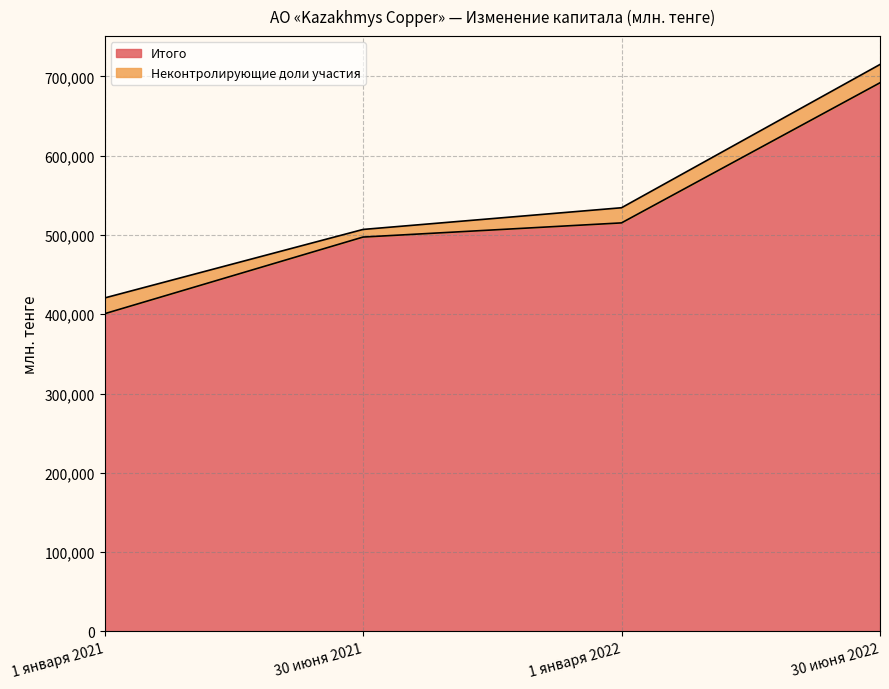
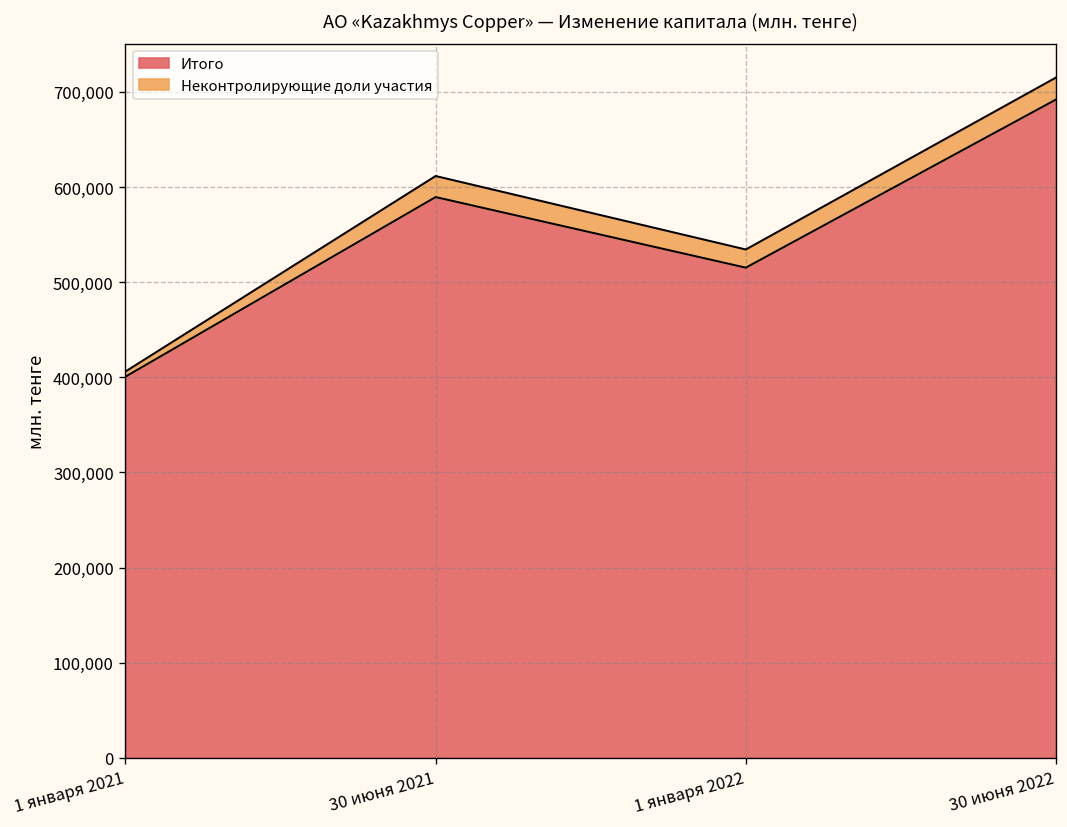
  {
    "Итого": {
      "1 января 2021": "400,000",
-     "30 июня 2021": "500,000",
+     "30 июня 2021": "590,000",
      "1 января 2022": "520,000",
      "30 июня 2022": "690,000"
    },
    "Неконтролирующие доли участия": {
-     "1 января 2021": "20,000",
-     "30 июня 2021": "10,000",
+     "1 января 2021": "10,000",
+     "30 июня 2021": "20,000",
      "1 января 2022": "20,000",
      "30 июня 2022": "20,000"
    }
  }
